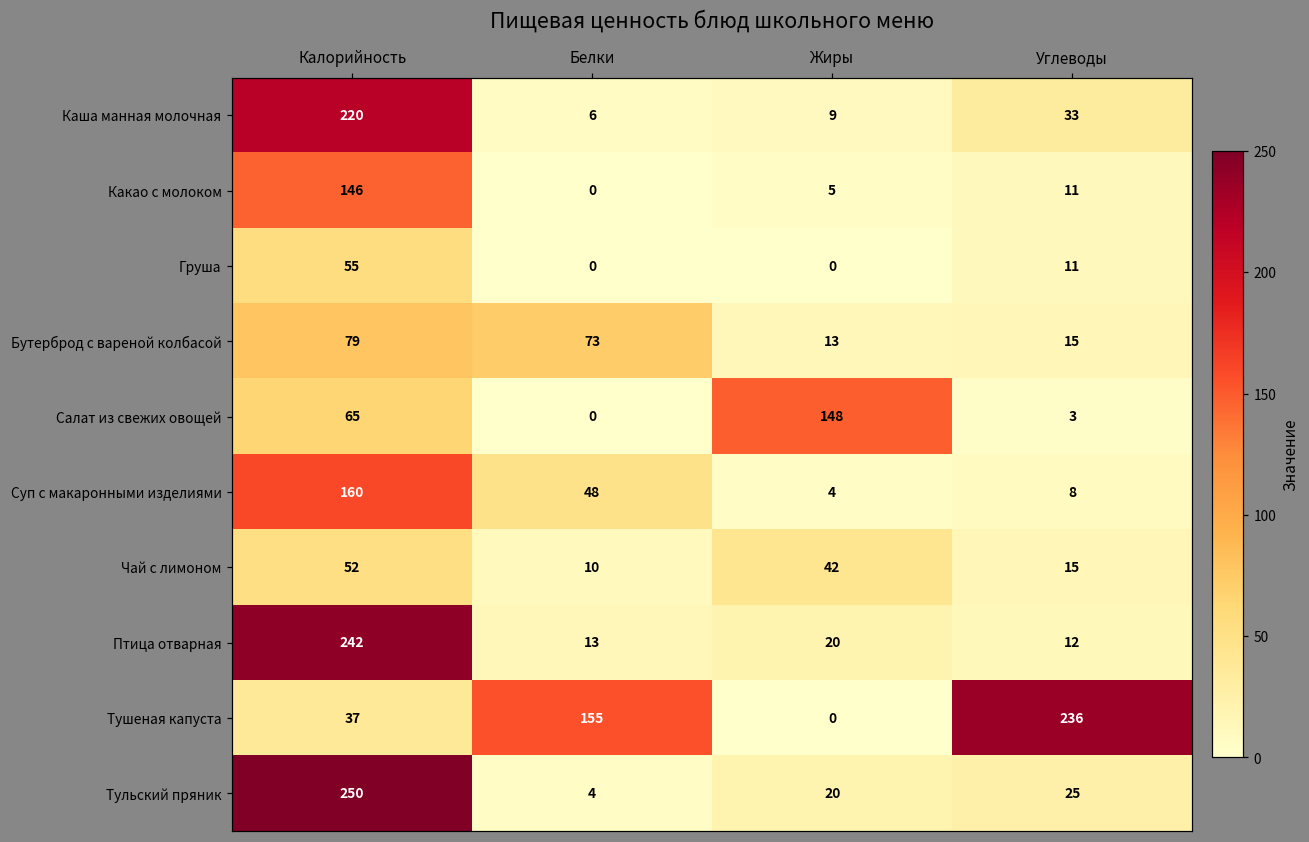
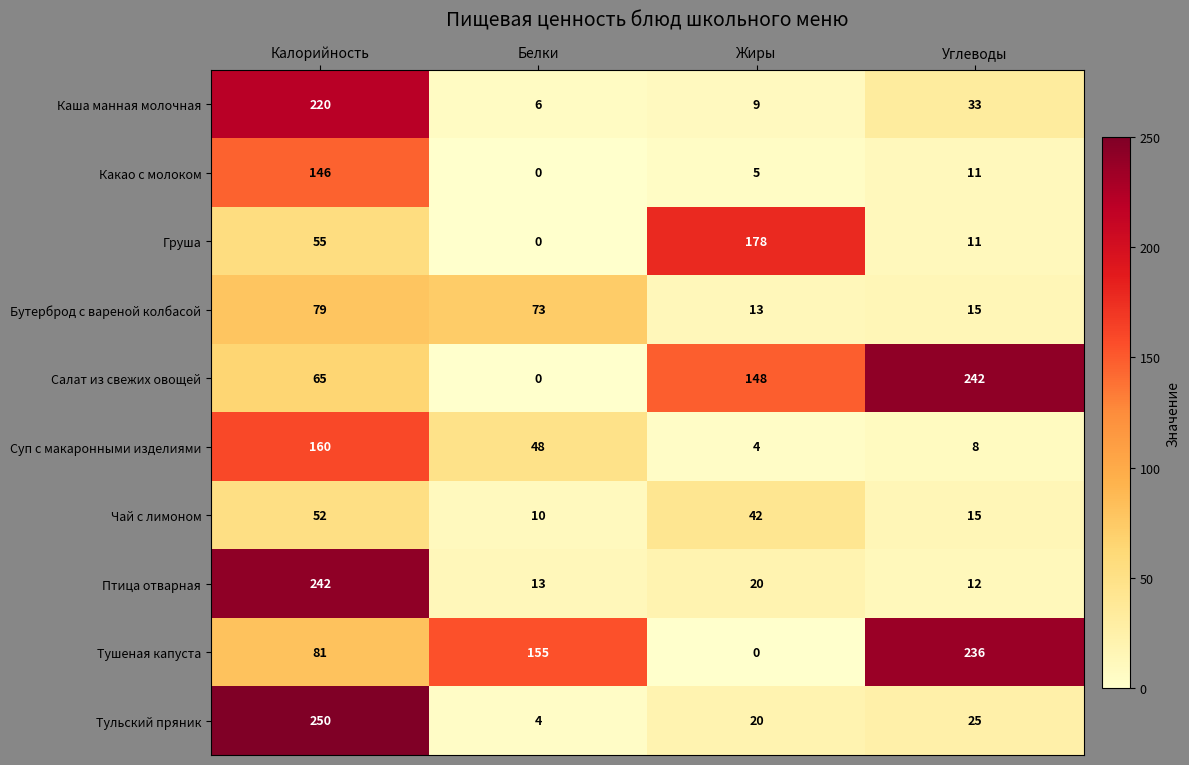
  {
    "Каша манная молочная": {
      "Калорийность": 220,
      "Белки": 6,
      "Жиры": 9,
      "Углеводы": 33
    },
    "Какао с молоком": {
      "Калорийность": 146,
      "Белки": 0,
      "Жиры": 5,
      "Углеводы": 11
    },
    "Груша": {
      "Калорийность": 55,
      "Белки": 0,
-     "Жиры": 0,
+     "Жиры": 178,
      "Углеводы": 11
    },
    "Бутерброд с вареной колбасой": {
      "Калорийность": 79,
      "Белки": 73,
      "Жиры": 13,
      "Углеводы": 15
    },
    "Салат из свежих овощей": {
      "Калорийность": 65,
      "Белки": 0,
      "Жиры": 148,
-     "Углеводы": 3
+     "Углеводы": 242
    },
    "Суп с макаронными изделиями": {
      "Калорийность": 160,
      "Белки": 48,
      "Жиры": 4,
      "Углеводы": 8
    },
    "Чай с лимоном": {
      "Калорийность": 52,
      "Белки": 10,
      "Жиры": 42,
      "Углеводы": 15
    },
    "Птица отварная": {
      "Калорийность": 242,
      "Белки": 13,
      "Жиры": 20,
      "Углеводы": 12
    },
    "Тушеная капуста": {
-     "Калорийность": 37,
+     "Калорийность": 81,
      "Белки": 155,
      "Жиры": 0,
      "Углеводы": 236
    },
    "Тульский пряник": {
      "Калорийность": 250,
      "Белки": 4,
      "Жиры": 20,
      "Углеводы": 25
    }
  }
